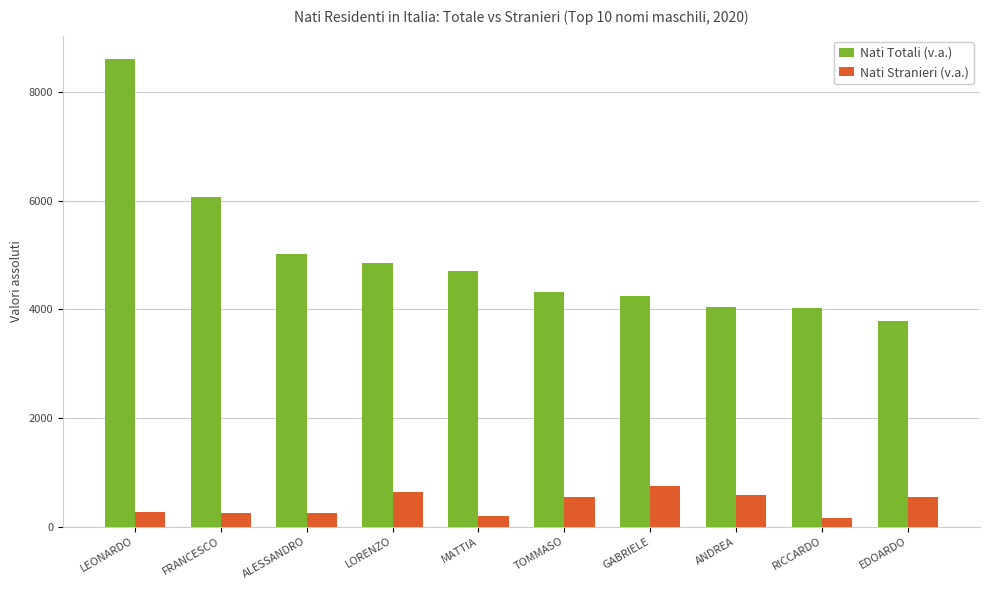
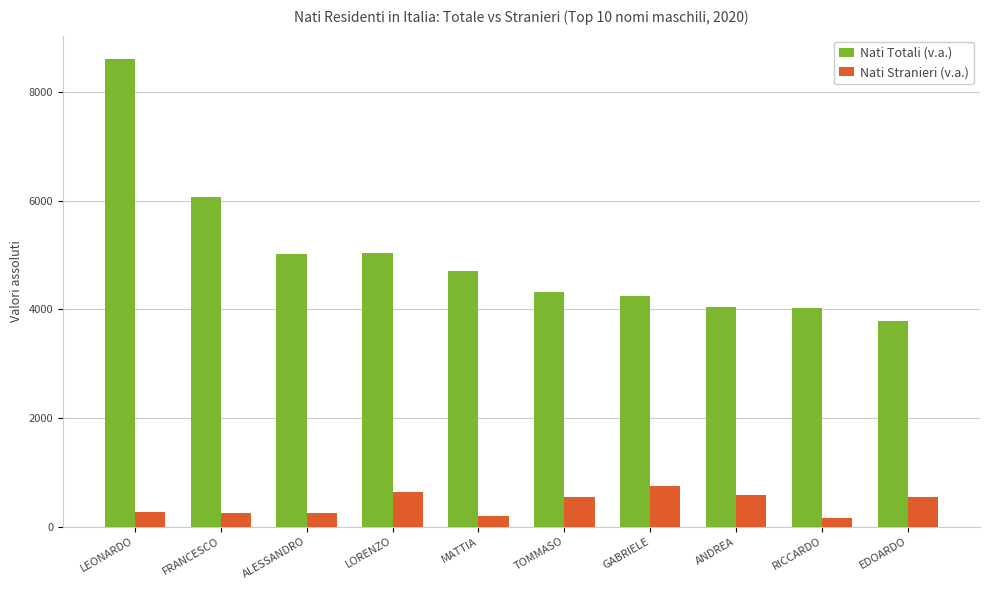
  {
    "Nati Totali (v.a.)": {
      "LEONARDO": 8600,
      "FRANCESCO": 6100,
      "ALESSANDRO": 5000,
-     "LORENZO": 4800,
+     "LORENZO": 5000,
      "MATTIA": 4700,
      "TOMMASO": 4300,
      "GABRIELE": 4200,
      "ANDREA": 4000,
      "RICCARDO": 4000,
      "EDOARDO": 3800
    },
    "Nati Stranieri (v.a.)": {
      "LEONARDO": 300,
      "FRANCESCO": 300,
      "ALESSANDRO": 300,
      "LORENZO": 600,
      "MATTIA": 200,
      "TOMMASO": 500,
      "GABRIELE": 700,
      "ANDREA": 600,
      "RICCARDO": 200,
      "EDOARDO": 500
    }
  }
